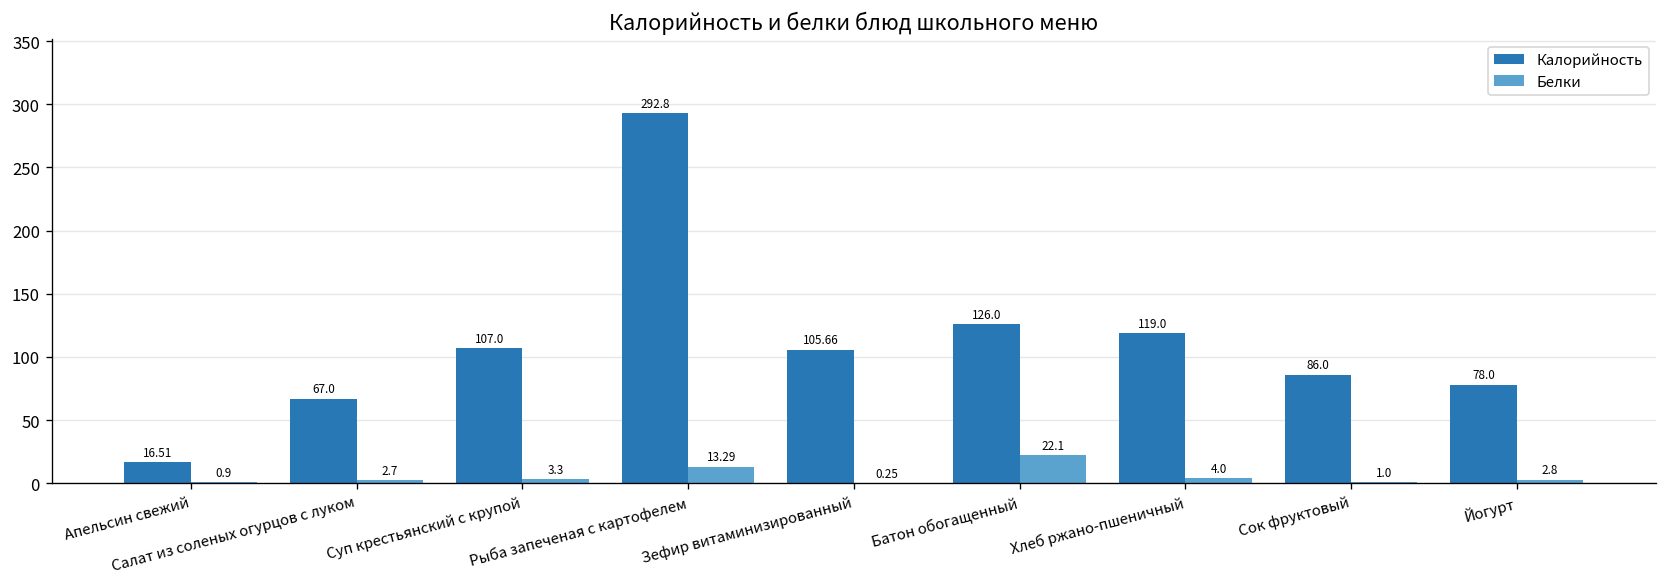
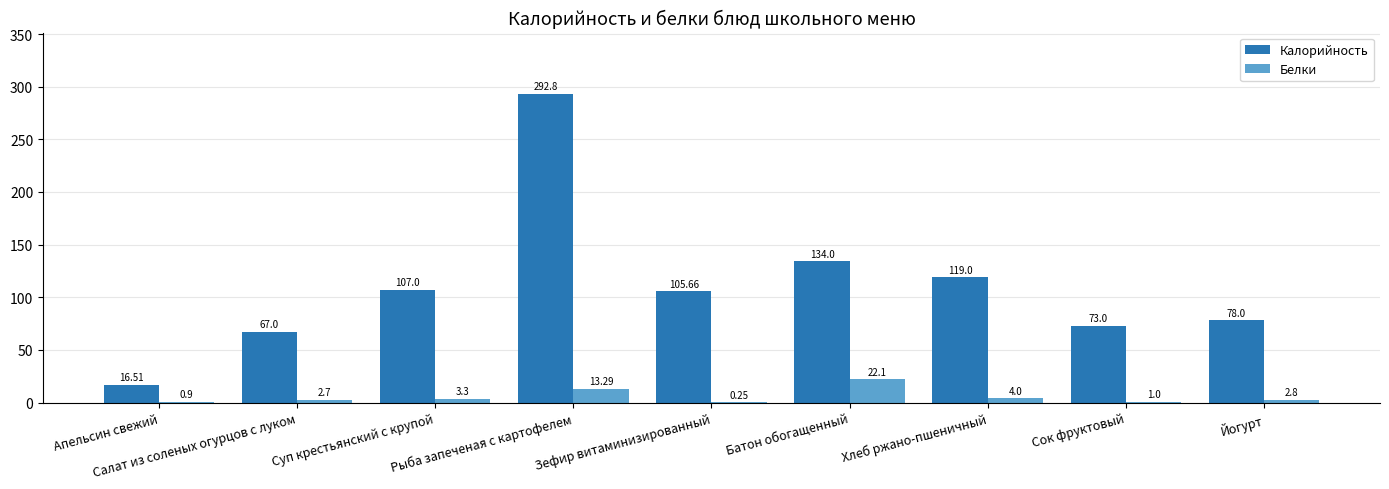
  {
    "Калорийность": {
      "Апельсин свежий": 16.51,
      "Салат из соленых огурцов с луком": 67.0,
      "Суп крестьянский с крупой": 107.0,
      "Рыба запеченая с картофелем": 292.8,
      "Зефир витаминизированный": 105.66,
-     "Батон обогащенный": 126.0,
+     "Батон обогащенный": 134.0,
      "Хлеб ржано-пшеничный": 119.0,
-     "Сок фруктовый": 86.0,
+     "Сок фруктовый": 73.0,
      "Йогурт": 78.0
    },
    "Белки": {
      "Апельсин свежий": 0.9,
      "Салат из соленых огурцов с луком": 2.7,
      "Суп крестьянский с крупой": 3.3,
      "Рыба запеченая с картофелем": 13.29,
      "Зефир витаминизированный": 0.25,
      "Батон обогащенный": 22.1,
      "Хлеб ржано-пшеничный": 4.0,
      "Сок фруктовый": 1.0,
      "Йогурт": 2.8
    }
  }
